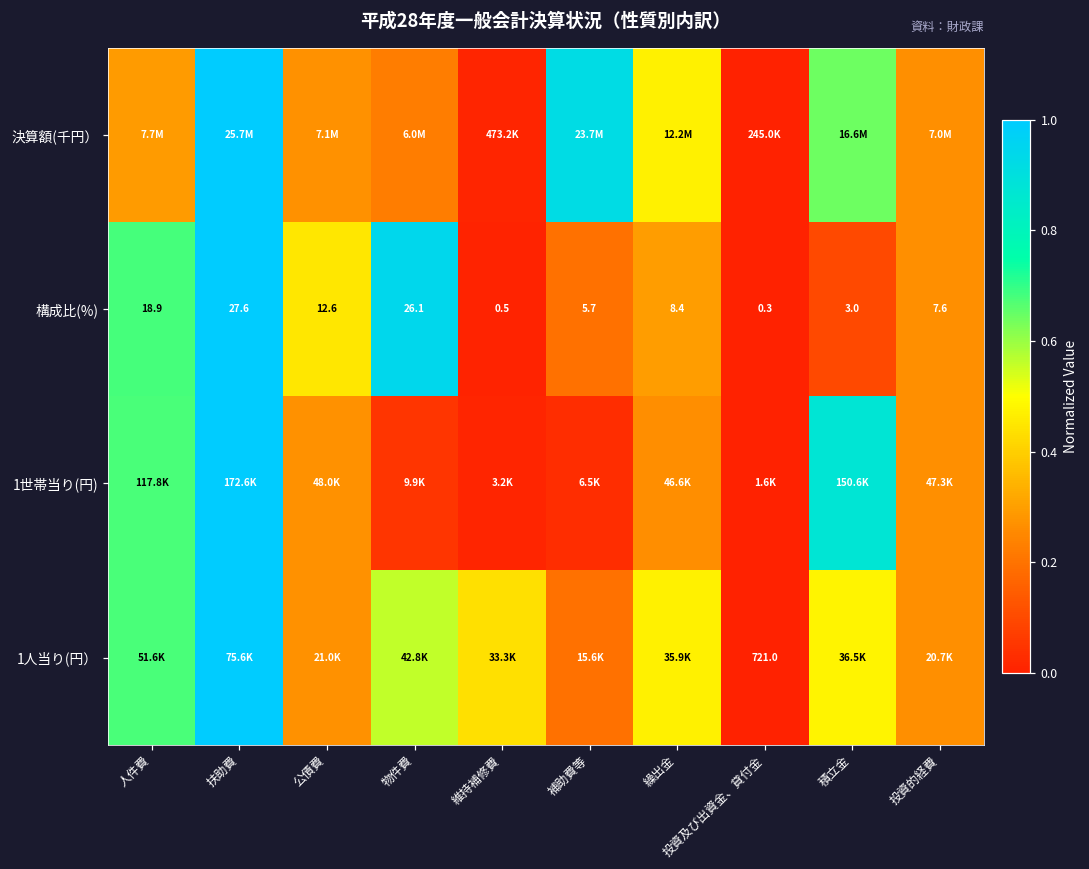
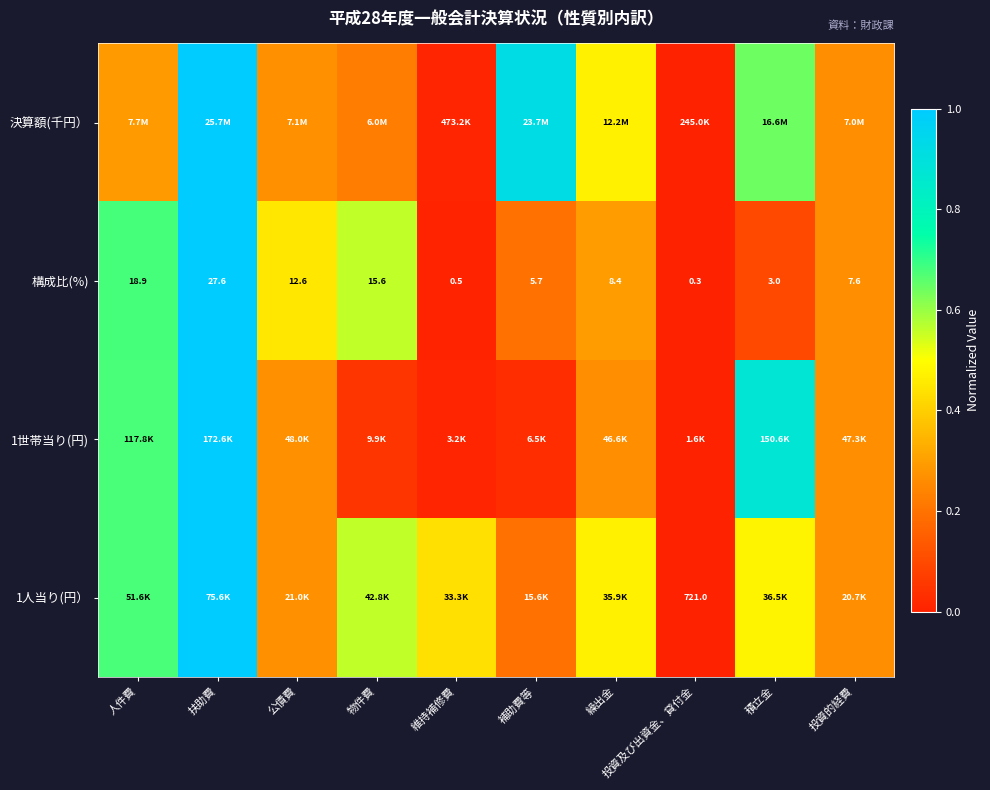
  {
    "決算額(千円）": {
      "人件費": "7.7M",
      "扶助費": "25.7M",
      "公債費": "7.1M",
      "物件費": "6.0M",
      "維持補修費": "473.2K",
      "補助費等": "23.7M",
      "繰出金": "12.2M",
      "投資及び出資金、貸付金": "245.0K",
      "積立金": "16.6M",
      "投資的経費": "7.0M"
    },
    "構成比(%)": {
      "人件費": "18.9",
      "扶助費": "27.6",
      "公債費": "12.6",
-     "物件費": "26.1",
+     "物件費": "15.6",
      "維持補修費": "0.5",
      "補助費等": "5.7",
      "繰出金": "8.4",
      "投資及び出資金、貸付金": "0.3",
      "積立金": "3.0",
      "投資的経費": "7.6"
    },
    "1世帯当り(円)": {
      "人件費": "117.8K",
      "扶助費": "172.6K",
      "公債費": "48.0K",
      "物件費": "9.9K",
      "維持補修費": "3.2K",
      "補助費等": "6.5K",
      "繰出金": "46.6K",
      "投資及び出資金、貸付金": "1.6K",
      "積立金": "150.6K",
      "投資的経費": "47.3K"
    },
    "1人当り(円）": {
      "人件費": "51.6K",
      "扶助費": "75.6K",
      "公債費": "21.0K",
      "物件費": "42.8K",
      "維持補修費": "33.3K",
      "補助費等": "15.6K",
      "繰出金": "35.9K",
      "投資及び出資金、貸付金": "721.0",
      "積立金": "36.5K",
      "投資的経費": "20.7K"
    }
  }
